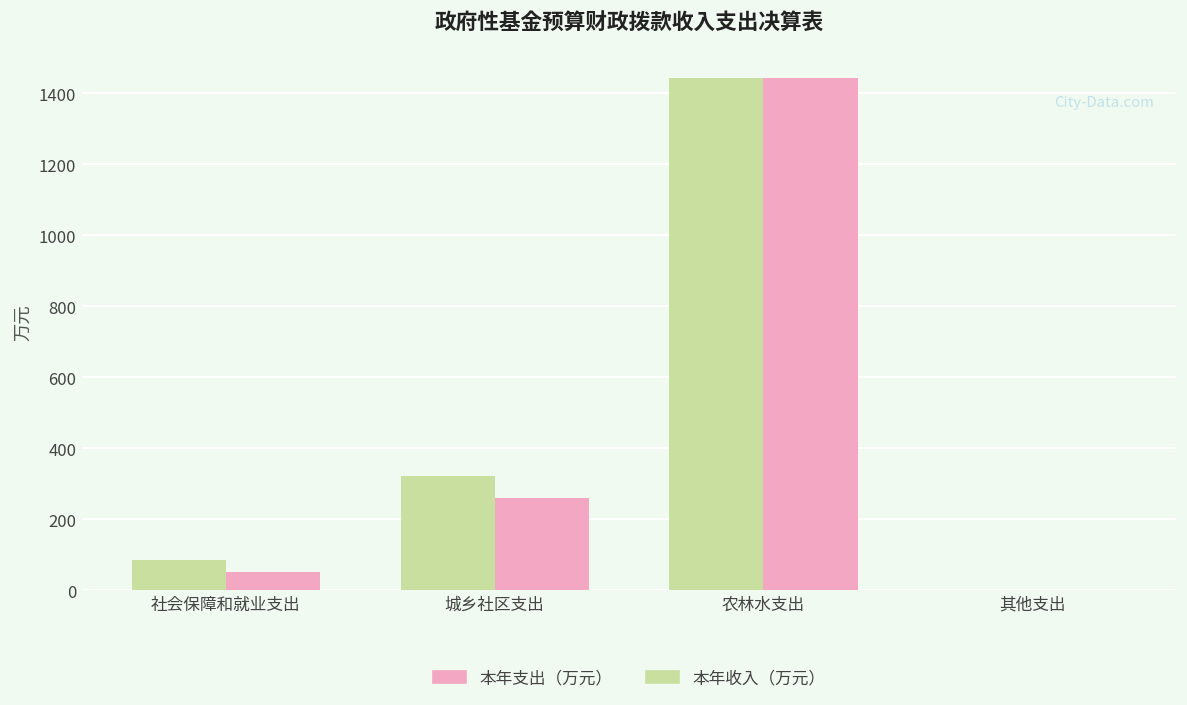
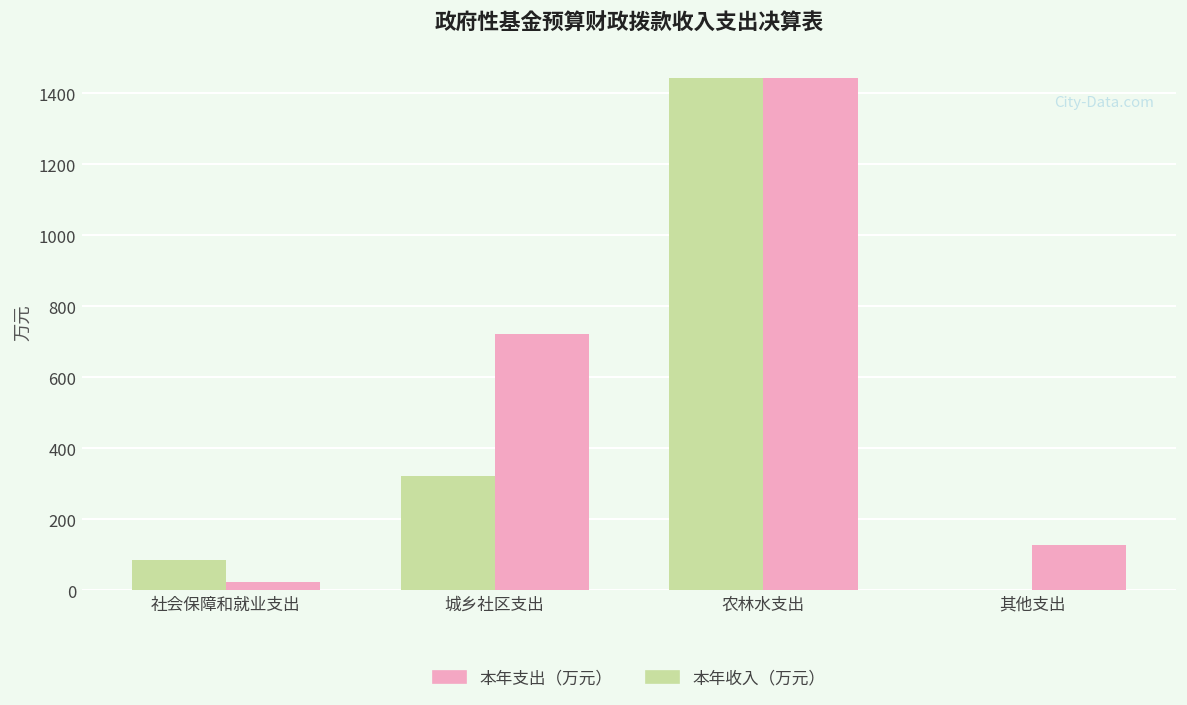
  {
    "本年收入（万元）": {
      "社会保障和就业支出": 90,
      "城乡社区支出": 320,
      "农林水支出": 1440
    },
    "本年支出（万元）": {
-     "社会保障和就业支出": 50,
-     "城乡社区支出": 260,
+     "社会保障和就业支出": 20,
+     "城乡社区支出": 720,
      "农林水支出": 1440,
-     "其他支出": 0
+     "其他支出": 130
    }
  }
